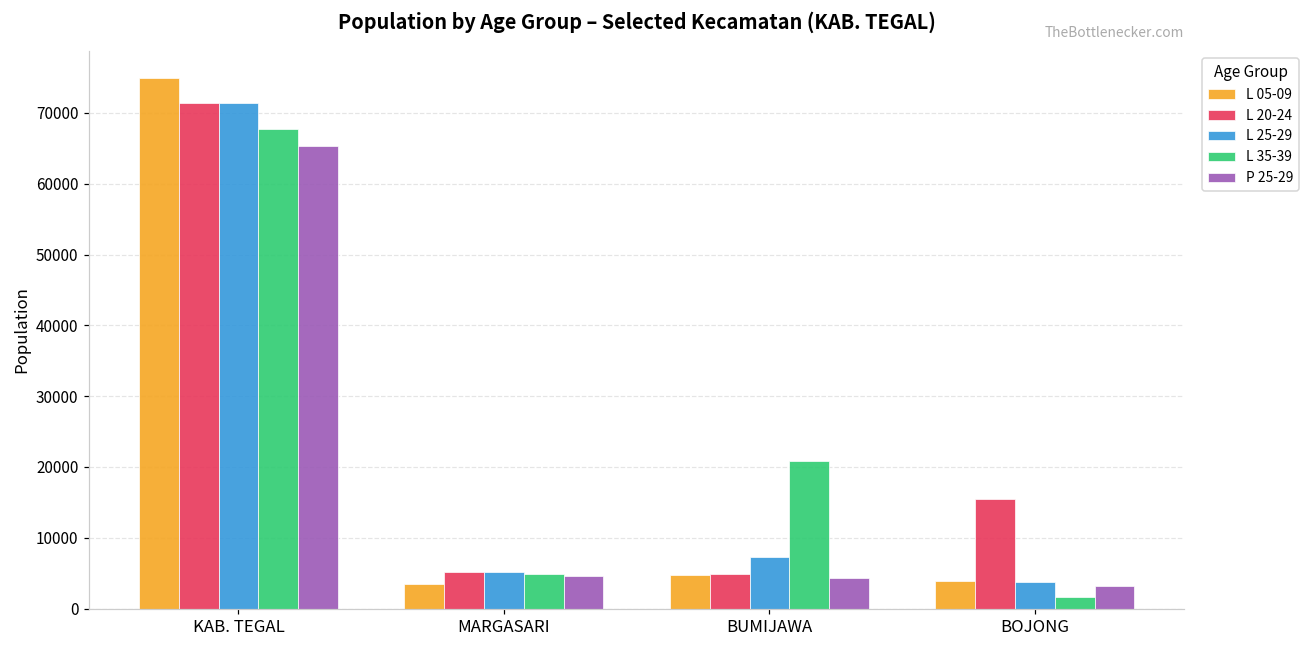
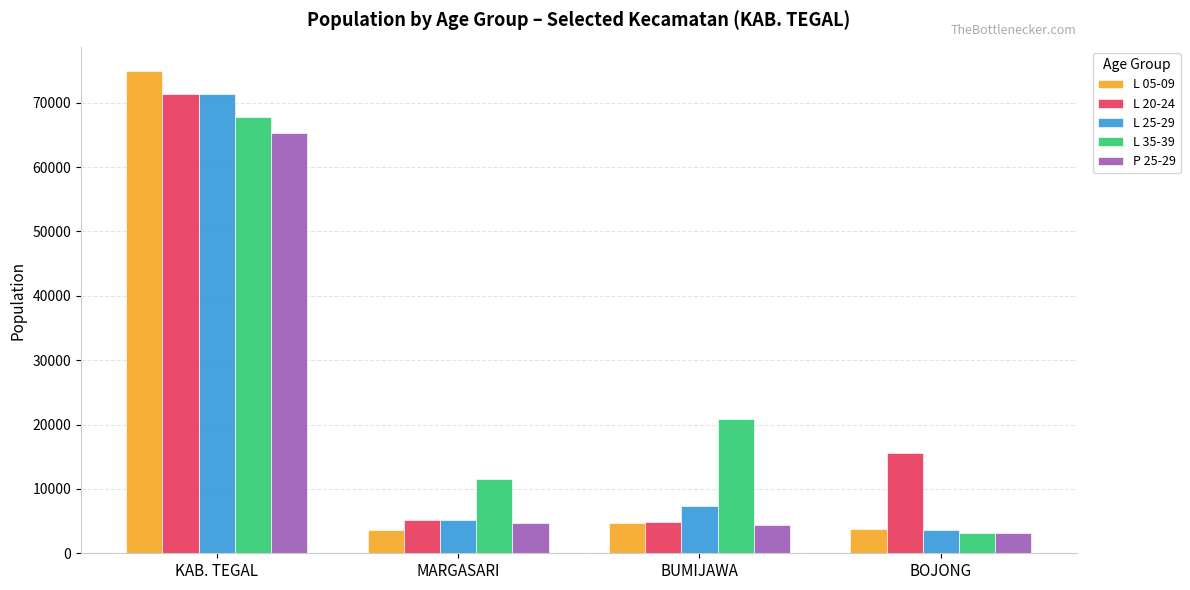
  {
    "L 05-09": {
      "KAB. TEGAL": 75000,
      "MARGASARI": 4000,
      "BUMIJAWA": 5000,
      "BOJONG": 4000
    },
    "L 20-24": {
      "KAB. TEGAL": 71000,
      "MARGASARI": 5000,
      "BUMIJAWA": 5000,
      "BOJONG": 16000
    },
    "L 25-29": {
      "KAB. TEGAL": 71000,
      "MARGASARI": 5000,
      "BUMIJAWA": 7000,
      "BOJONG": 4000
    },
    "L 35-39": {
      "KAB. TEGAL": 68000,
-     "MARGASARI": 5000,
+     "MARGASARI": 12000,
      "BUMIJAWA": 21000,
-     "BOJONG": 2000
+     "BOJONG": 3000
    },
    "P 25-29": {
      "KAB. TEGAL": 65000,
      "MARGASARI": 5000,
      "BUMIJAWA": 4000,
      "BOJONG": 3000
    }
  }
